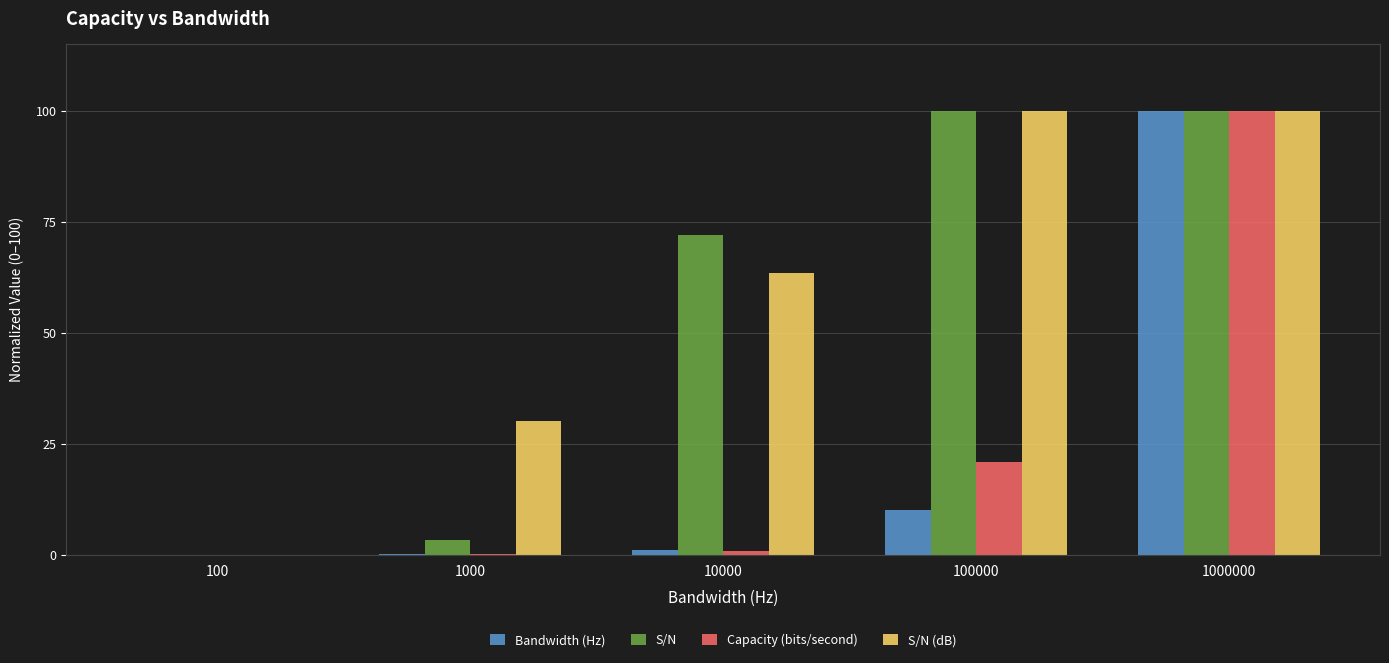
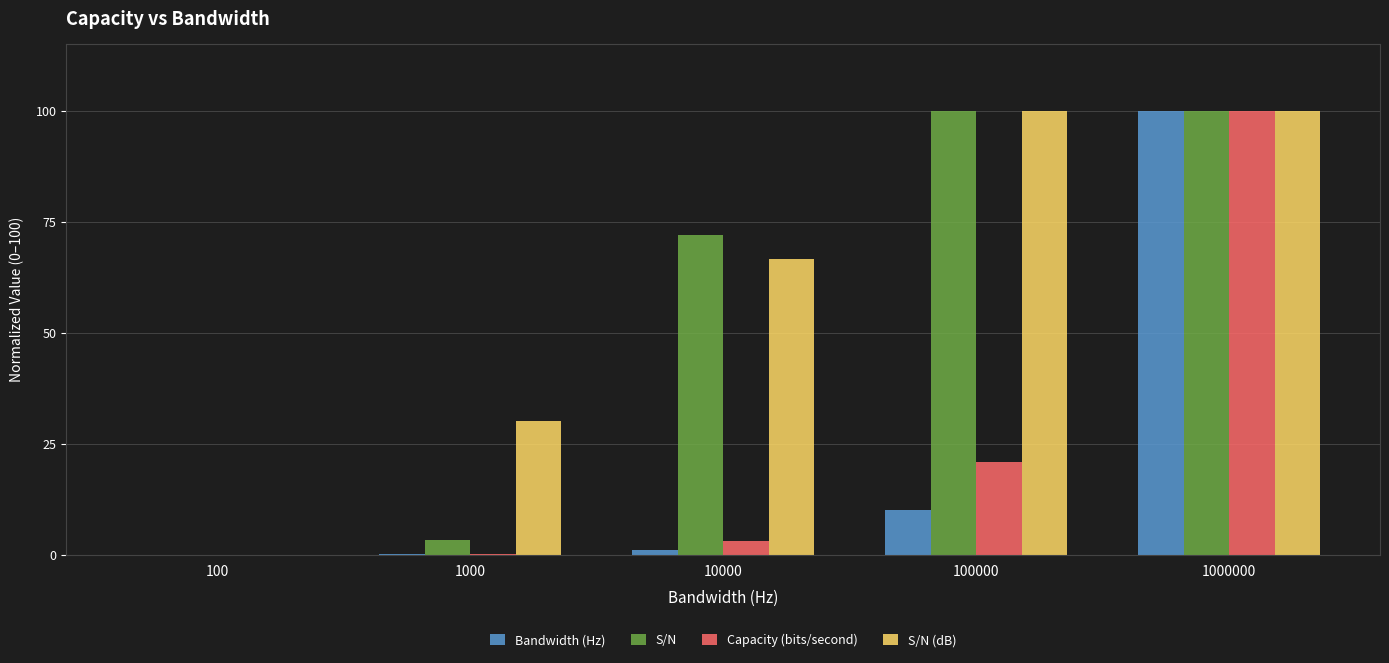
  {
    "Bandwidth (Hz)": {
      "100": 0,
      "10000": 1,
      "100000": 10,
      "1000000": 100
    },
    "S/N": {
      "100": 0,
      "1000": 3,
      "10000": 72,
      "100000": 100,
      "1000000": 100
    },
    "Capacity (bits/second)": {
      "100": 0,
-     "10000": 1,
+     "10000": 3,
      "100000": 21,
      "1000000": 100
    },
    "S/N (dB)": {
      "100": 0,
      "1000": 30,
-     "10000": 63,
+     "10000": 67,
      "100000": 100,
      "1000000": 100
    }
  }
